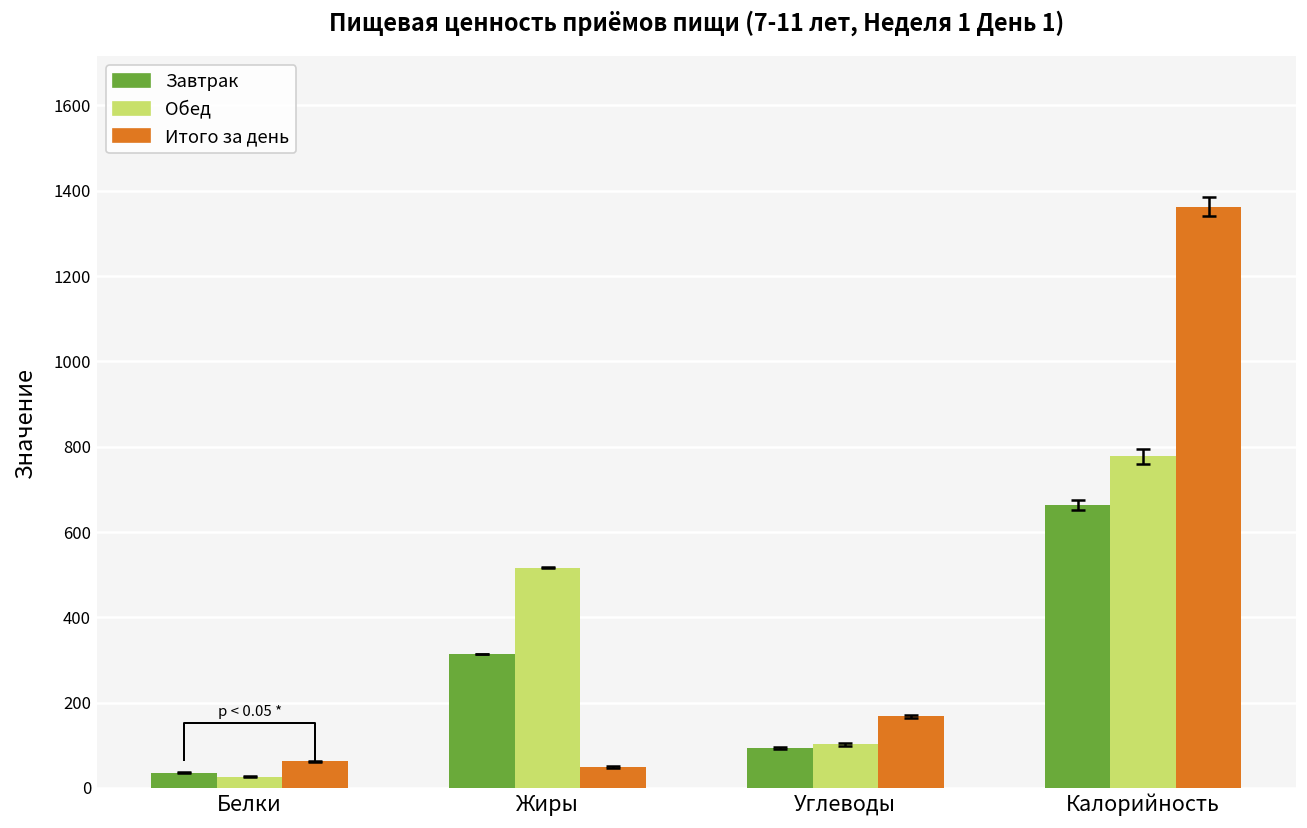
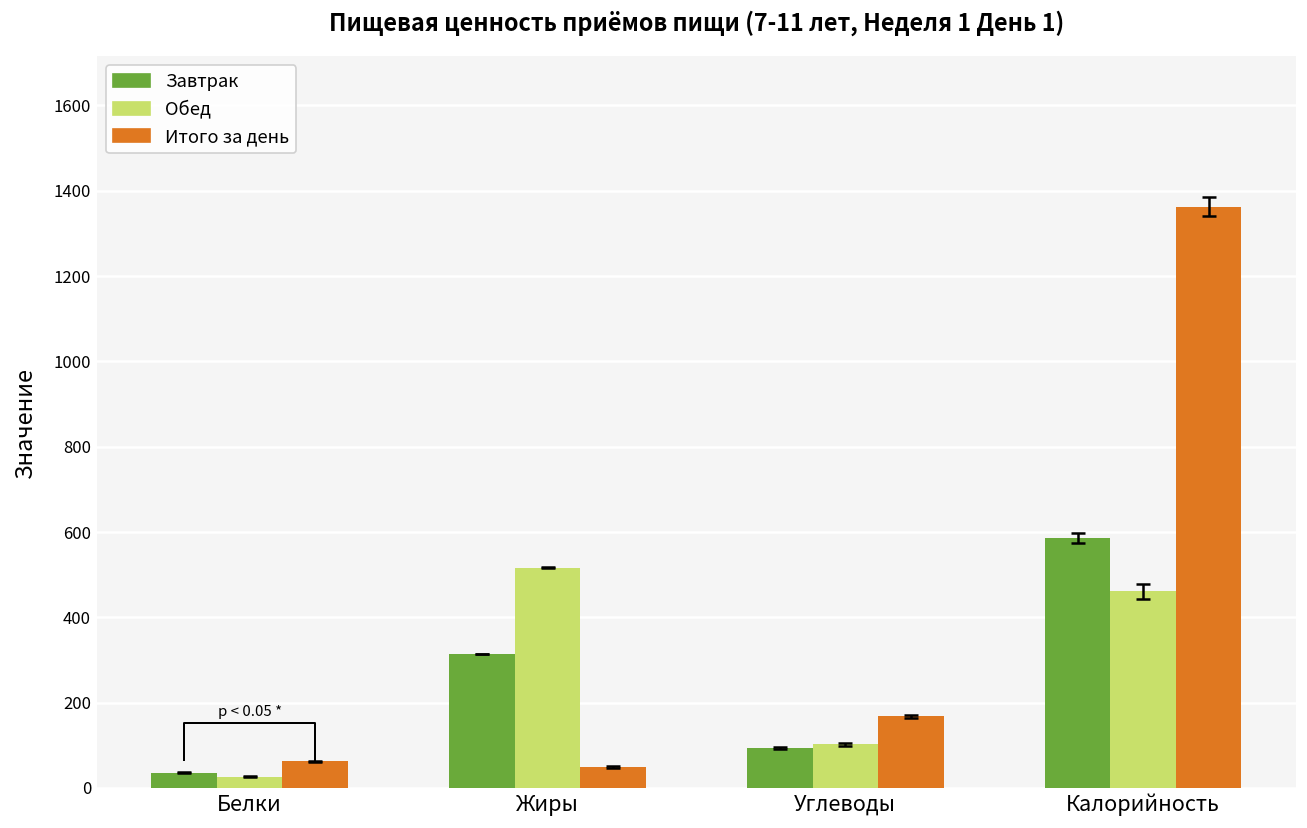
  {
    "Завтрак": {
      "Белки": 40,
      "Жиры": 310,
      "Углеводы": 90,
-     "Калорийность": 660
+     "Калорийность": 590
    },
    "Обед": {
      "Белки": 30,
      "Жиры": 520,
      "Углеводы": 100,
-     "Калорийность": 780
+     "Калорийность": 460
    },
    "Итого за день": {
      "Белки": 60,
      "Жиры": 50,
      "Углеводы": 170,
      "Калорийность": 1360
    }
  }
